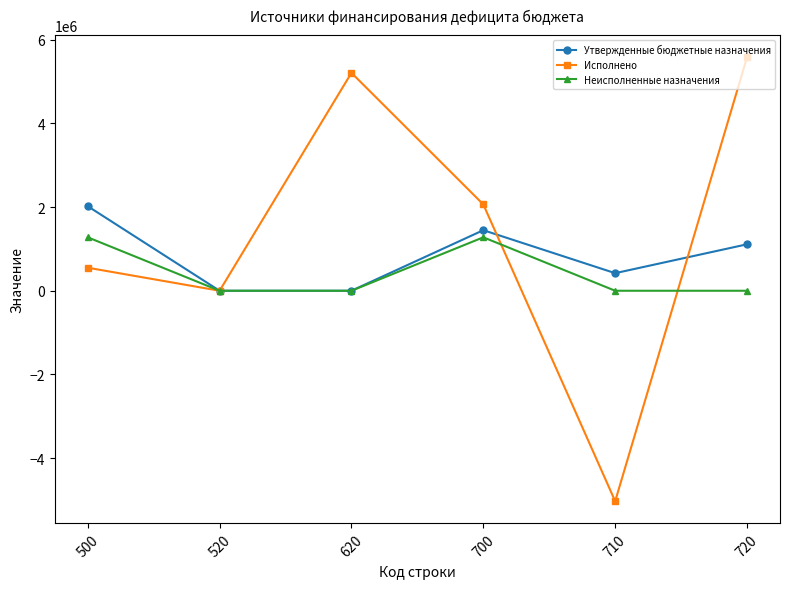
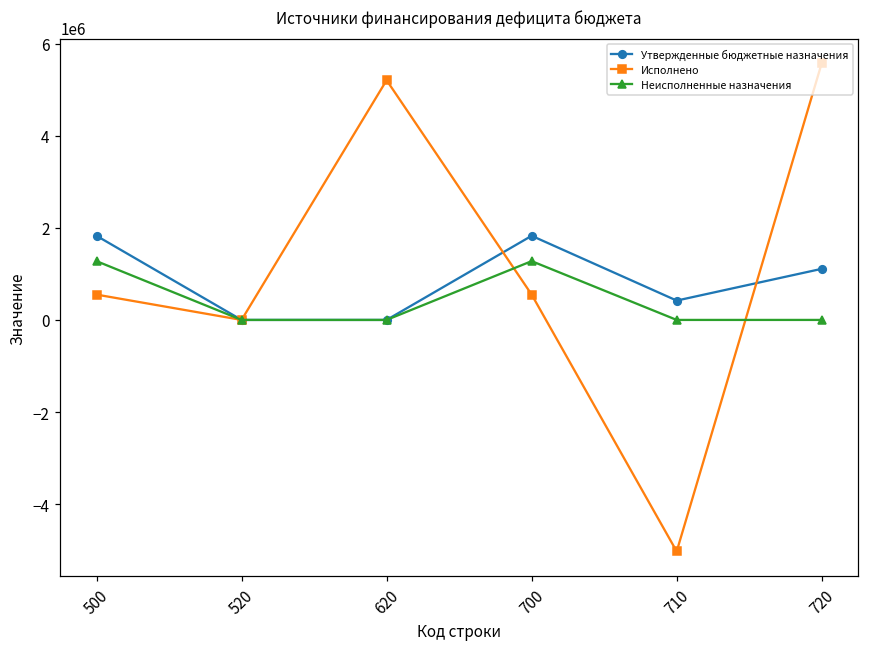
  {
    "Утвержденные бюджетные назначения": {
-     "500": 2000000,
-     "700": 1400000,
+     "500": 1800000,
+     "700": 1800000,
      "710": 400000,
      "720": 1100000
    },
    "Исполнено": {
      "500": 600000,
      "620": 5200000,
-     "700": 2100000,
+     "700": 600000,
      "710": -5000000
    },
    "Неисполненные назначения": {
      "500": 1300000,
      "700": 1300000,
      "710": 0,
      "720": 0
    }
  }
